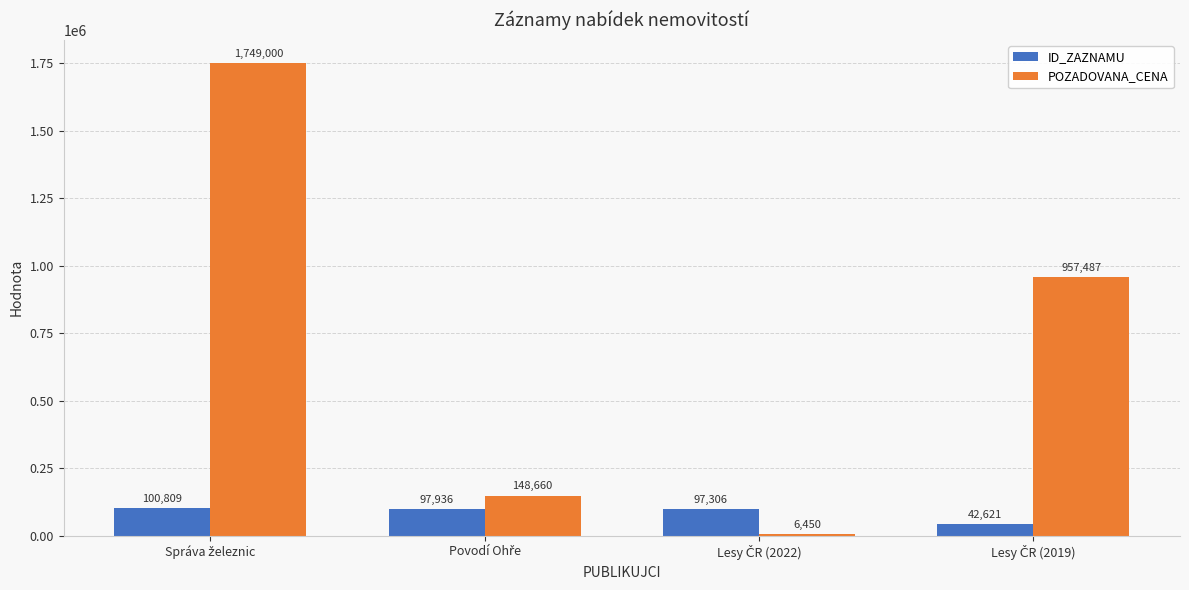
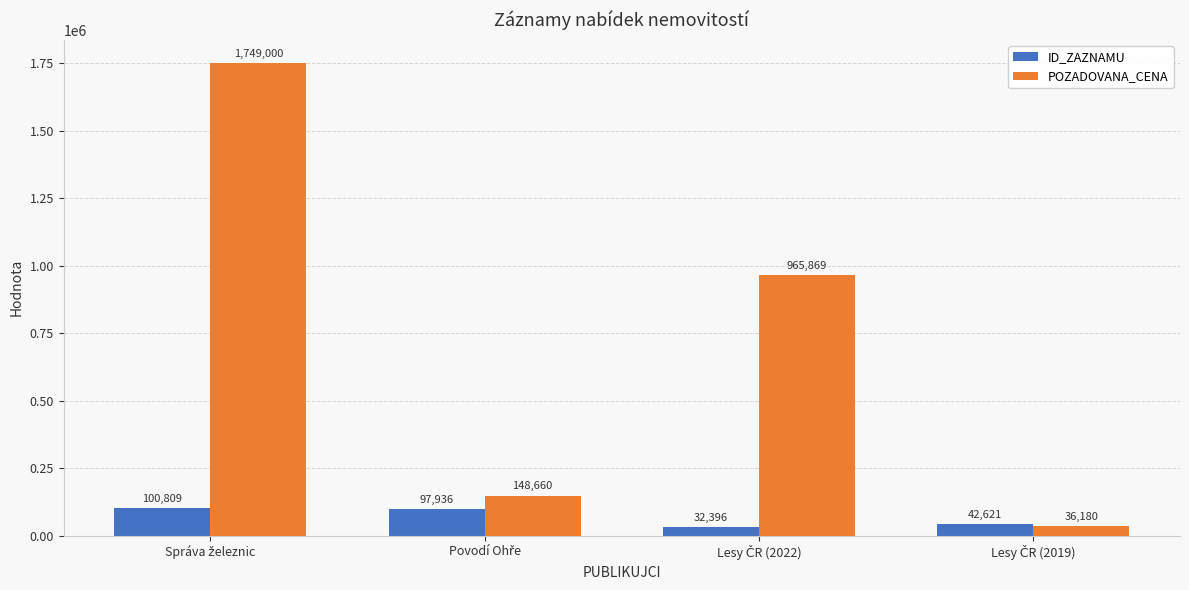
  {
    "ID_ZAZNAMU": {
      "Správa železnic": "100,809",
      "Povodí Ohře": "97,936",
-     "Lesy ČR (2022)": "97,306",
+     "Lesy ČR (2022)": "32,396",
      "Lesy ČR (2019)": "42,621"
    },
    "POZADOVANA_CENA": {
      "Správa železnic": "1,749,000",
      "Povodí Ohře": "148,660",
-     "Lesy ČR (2022)": "6,450",
-     "Lesy ČR (2019)": "957,487"
+     "Lesy ČR (2022)": "965,869",
+     "Lesy ČR (2019)": "36,180"
    }
  }
